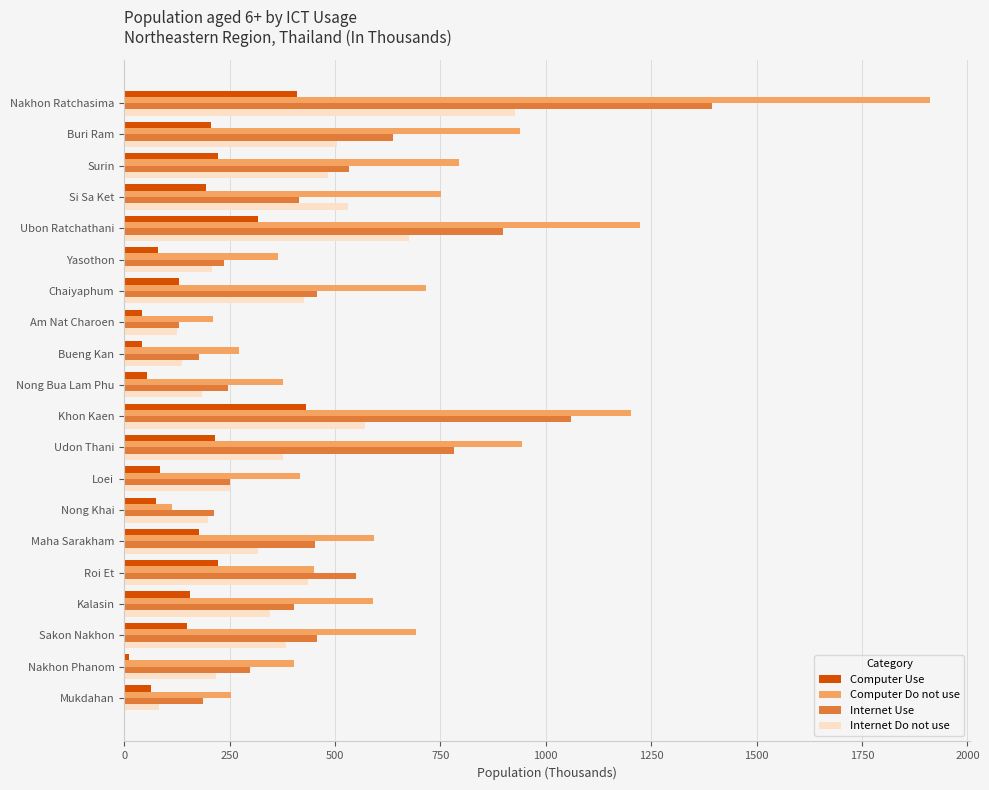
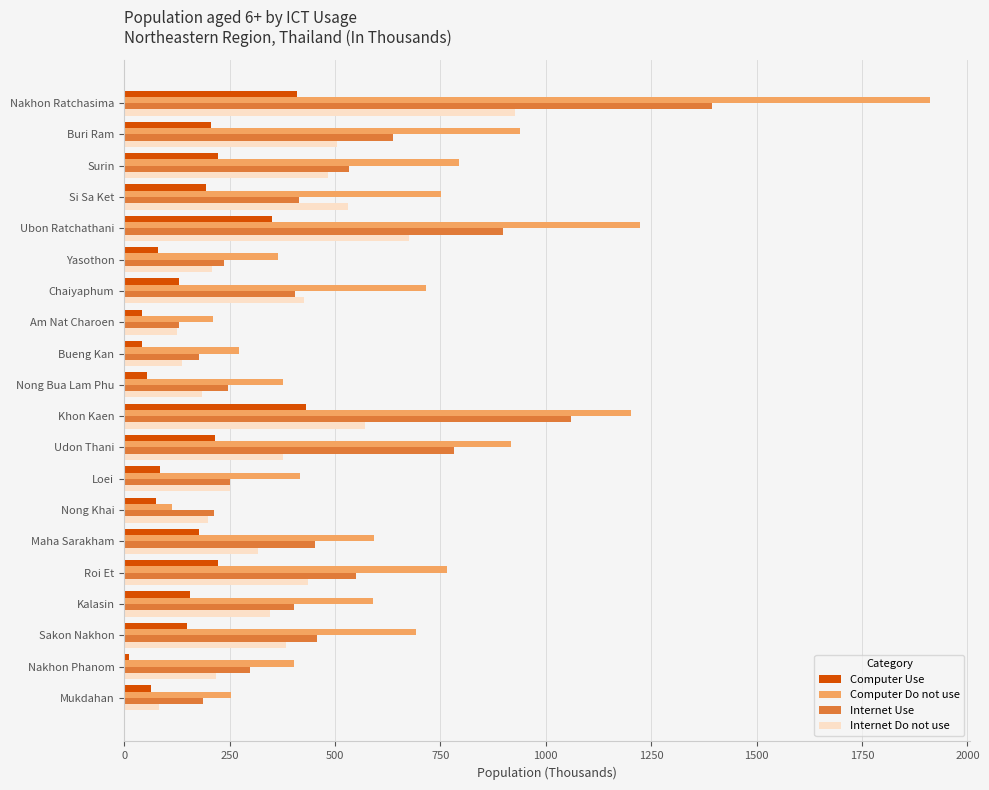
  {
    "Computer Use": {
      "Nakhon Ratchasima": 410,
      "Buri Ram": 210,
      "Surin": 220,
      "Si Sa Ket": 190,
-     "Ubon Ratchathani": 320,
+     "Ubon Ratchathani": 350,
      "Yasothon": 80,
      "Chaiyaphum": 130,
      "Am Nat Charoen": 40,
      "Bueng Kan": 40,
      "Nong Bua Lam Phu": 50,
      "Khon Kaen": 430,
      "Udon Thani": 210,
      "Loei": 80,
      "Nong Khai": 70,
      "Maha Sarakham": 180,
      "Roi Et": 220,
      "Kalasin": 160,
      "Sakon Nakhon": 150,
      "Nakhon Phanom": 10,
      "Mukdahan": 60
    },
    "Computer Do not use": {
      "Nakhon Ratchasima": 1910,
      "Buri Ram": 940,
      "Surin": 790,
      "Si Sa Ket": 750,
      "Ubon Ratchathani": 1220,
      "Yasothon": 360,
      "Chaiyaphum": 720,
      "Am Nat Charoen": 210,
      "Bueng Kan": 270,
      "Nong Bua Lam Phu": 380,
      "Khon Kaen": 1200,
-     "Udon Thani": 940,
+     "Udon Thani": 920,
      "Loei": 420,
      "Nong Khai": 110,
      "Maha Sarakham": 590,
-     "Roi Et": 450,
+     "Roi Et": 760,
      "Kalasin": 590,
      "Sakon Nakhon": 690,
      "Nakhon Phanom": 400,
      "Mukdahan": 250
    },
    "Internet Use": {
      "Nakhon Ratchasima": 1390,
      "Buri Ram": 640,
      "Surin": 530,
      "Si Sa Ket": 420,
      "Ubon Ratchathani": 900,
      "Yasothon": 240,
-     "Chaiyaphum": 460,
+     "Chaiyaphum": 410,
      "Am Nat Charoen": 130,
      "Bueng Kan": 180,
      "Nong Bua Lam Phu": 250,
      "Khon Kaen": 1060,
      "Udon Thani": 780,
      "Loei": 250,
      "Nong Khai": 210,
      "Maha Sarakham": 450,
      "Roi Et": 550,
      "Kalasin": 400,
      "Sakon Nakhon": 460,
      "Nakhon Phanom": 300,
      "Mukdahan": 190
    },
    "Internet Do not use": {
      "Nakhon Ratchasima": 930,
      "Buri Ram": 500,
      "Surin": 480,
      "Si Sa Ket": 530,
      "Ubon Ratchathani": 670,
      "Yasothon": 210,
      "Chaiyaphum": 430,
      "Am Nat Charoen": 120,
      "Bueng Kan": 140,
      "Nong Bua Lam Phu": 180,
      "Khon Kaen": 570,
      "Udon Thani": 380,
      "Loei": 250,
      "Nong Khai": 200,
      "Maha Sarakham": 320,
      "Roi Et": 440,
      "Kalasin": 350,
      "Sakon Nakhon": 380,
      "Nakhon Phanom": 220,
      "Mukdahan": 80
    }
  }
